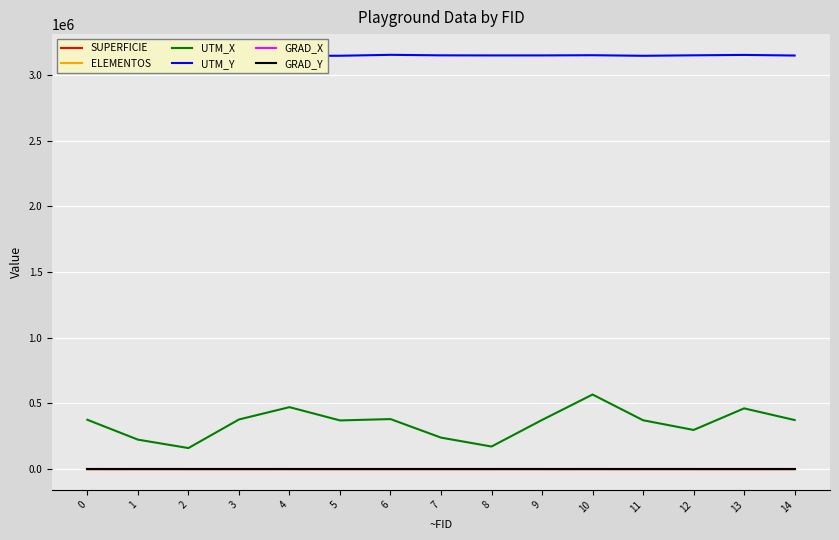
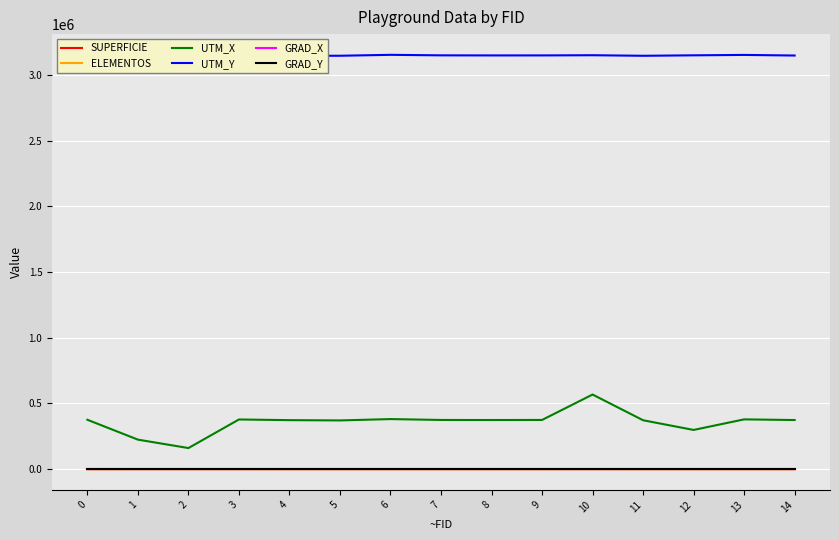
  {
    "GRAD_Y": {
      "0": 0,
      "1": 0,
      "2": 0,
      "3": 0,
      "4": 0,
      "5": 0,
      "6": 0,
      "7": 0,
      "8": 0,
      "9": 0,
      "10": 0,
      "11": 0,
      "12": 0,
      "13": 0,
      "14": 0
    },
    "UTM_X": {
      "0": 380000,
      "1": 220000,
      "2": 160000,
      "3": 380000,
-     "4": 470000,
+     "4": 370000,
      "5": 370000,
      "6": 380000,
-     "7": 240000,
-     "8": 170000,
+     "7": 370000,
+     "8": 370000,
      "9": 370000,
      "10": 570000,
      "11": 370000,
      "12": 300000,
-     "13": 460000,
+     "13": 380000,
      "14": 370000
    },
    "UTM_Y": {
      "5": 3150000,
      "6": 3150000,
      "7": 3150000,
      "8": 3150000,
      "9": 3150000,
      "10": 3150000,
      "11": 3150000,
      "12": 3150000,
      "13": 3150000,
      "14": 3150000
    }
  }
